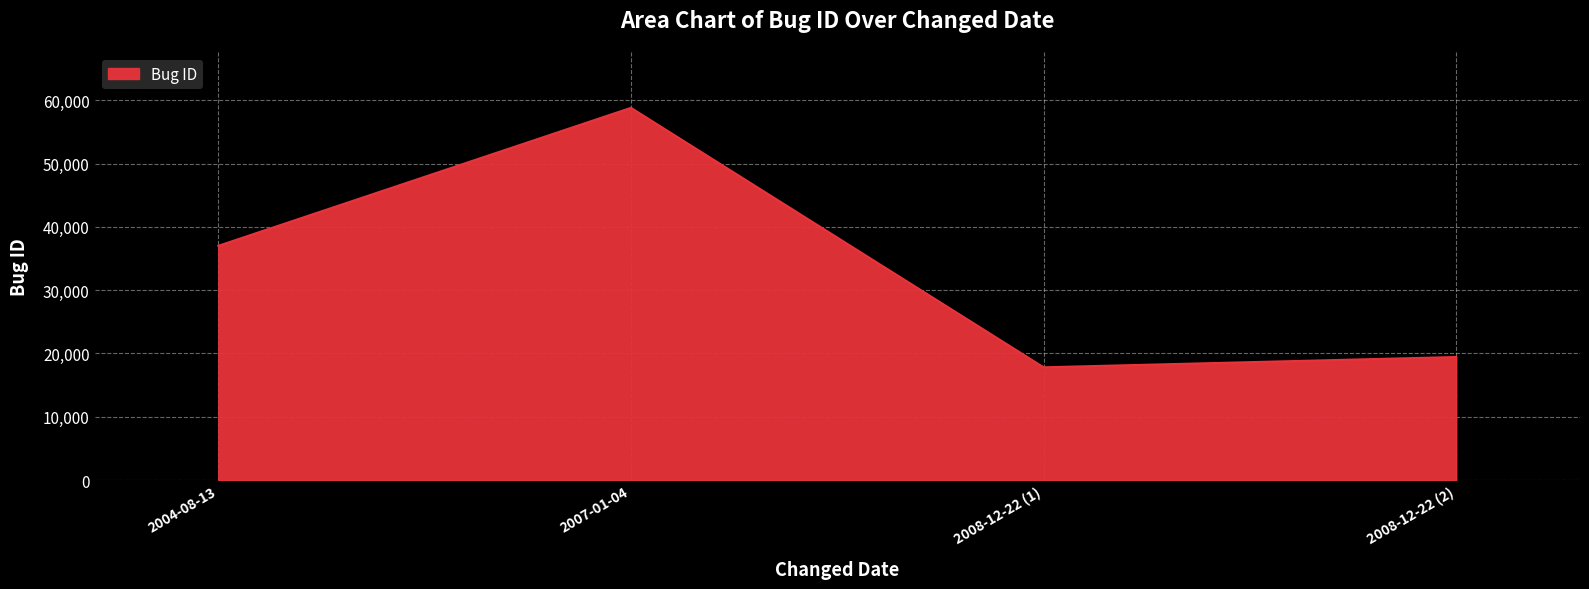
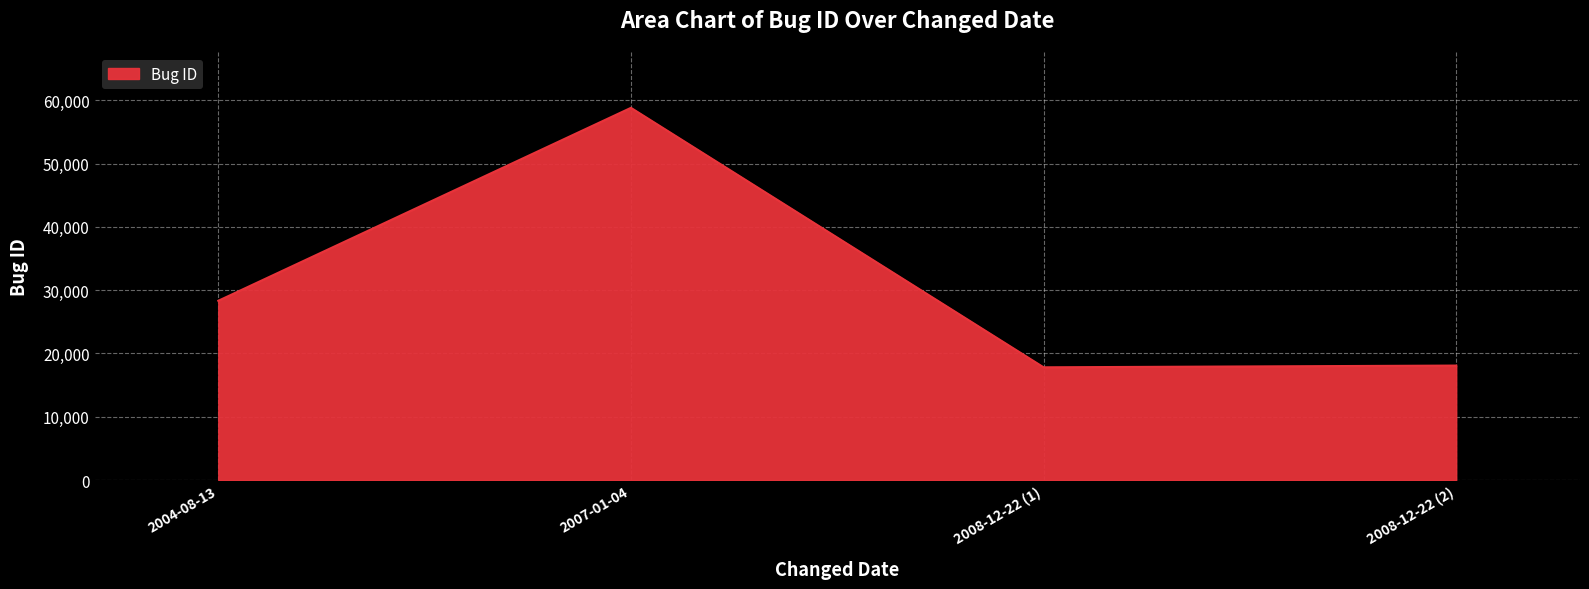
  {
-   "2004-08-13": "37,000",
+   "2004-08-13": "28,000",
    "2007-01-04": "59,000",
    "2008-12-22 (1)": "18,000",
-   "2008-12-22 (2)": "19,000"
+   "2008-12-22 (2)": "18,000"
  }
